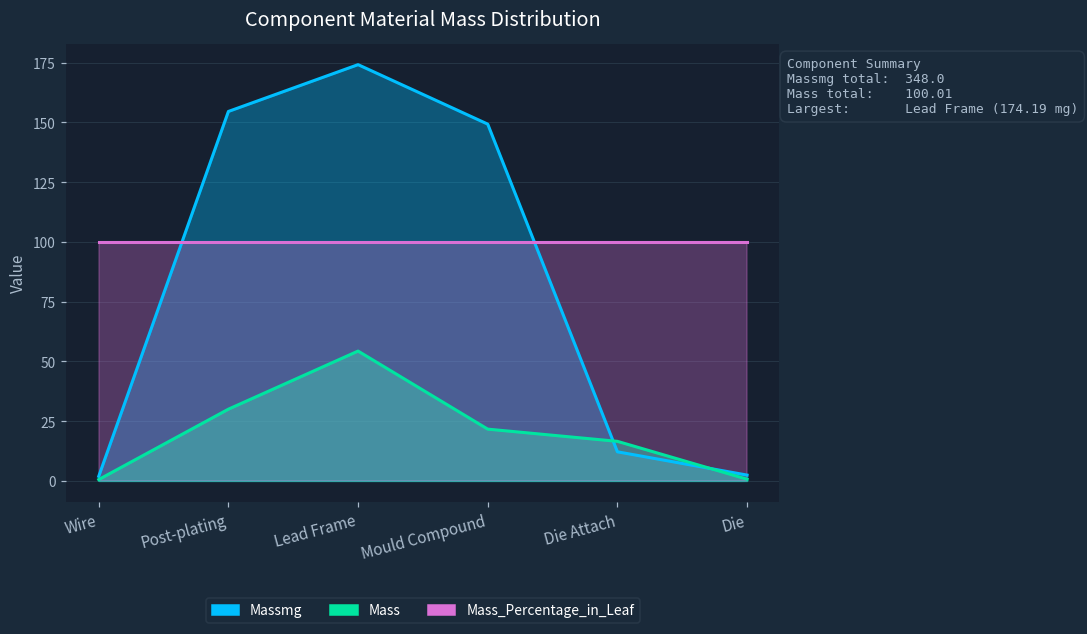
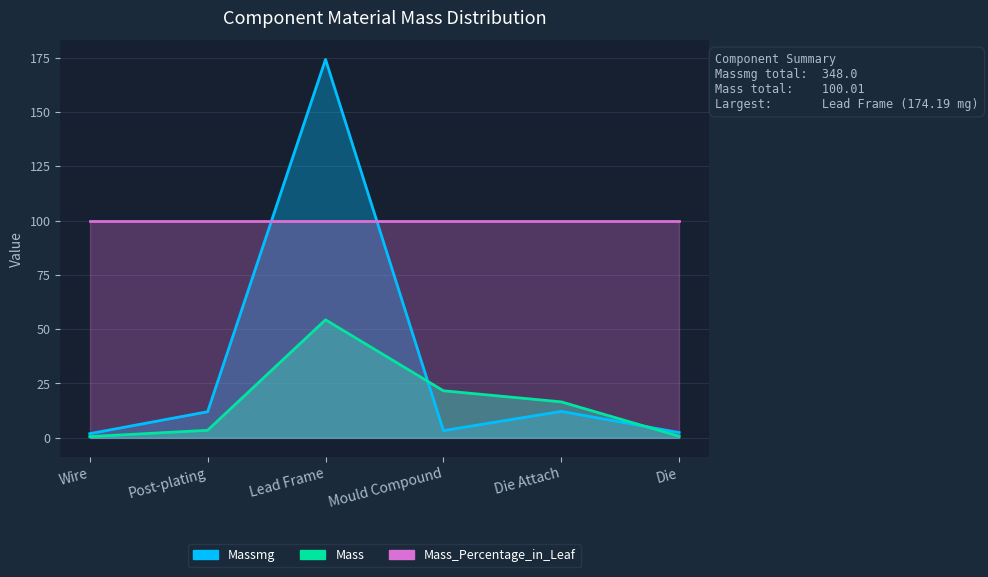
  {
    "Massmg": {
      "Wire": 2,
-     "Post-plating": 155,
+     "Post-plating": 12,
      "Lead Frame": 174,
-     "Mould Compound": 149,
+     "Mould Compound": 3,
      "Die Attach": 12,
      "Die": 2
    },
    "Mass": {
      "Wire": 1,
-     "Post-plating": 30,
+     "Post-plating": 3,
      "Lead Frame": 54,
      "Mould Compound": 22,
      "Die Attach": 17,
      "Die": 1
    },
    "Mass_Percentage_in_Leaf": {
      "Wire": 100,
      "Post-plating": 100,
      "Lead Frame": 100,
      "Mould Compound": 100,
      "Die Attach": 100,
      "Die": 100
    }
  }
